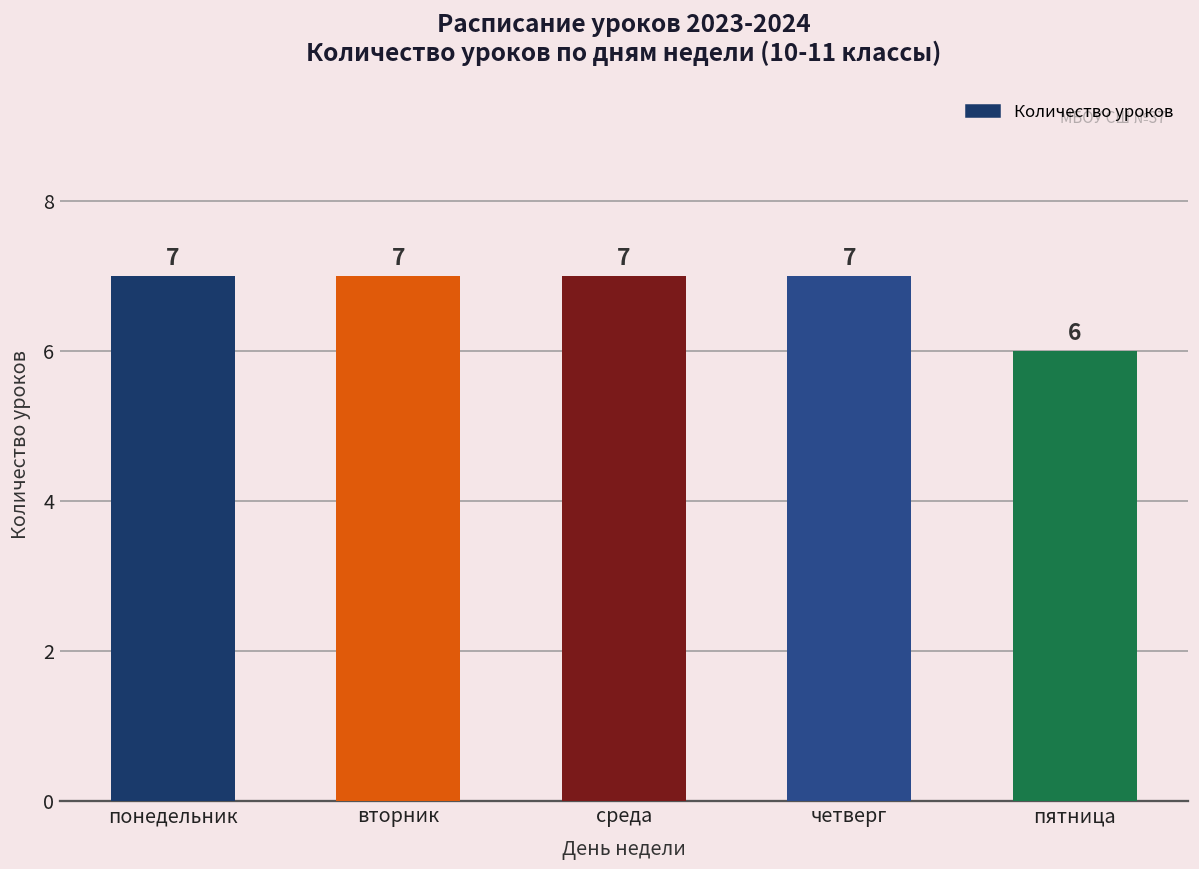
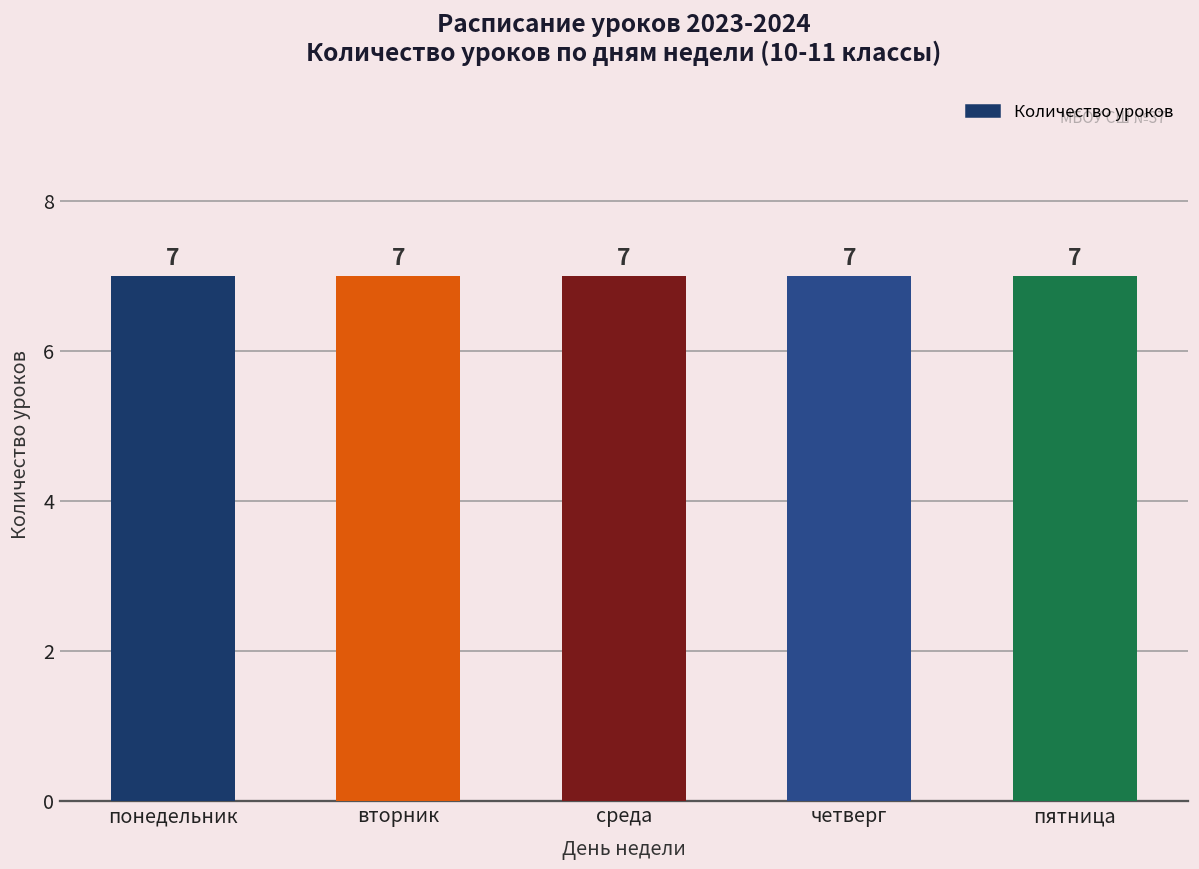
  {
    "понедельник": 7,
    "вторник": 7,
    "среда": 7,
    "четверг": 7,
-   "пятница": 6
+   "пятница": 7
  }
